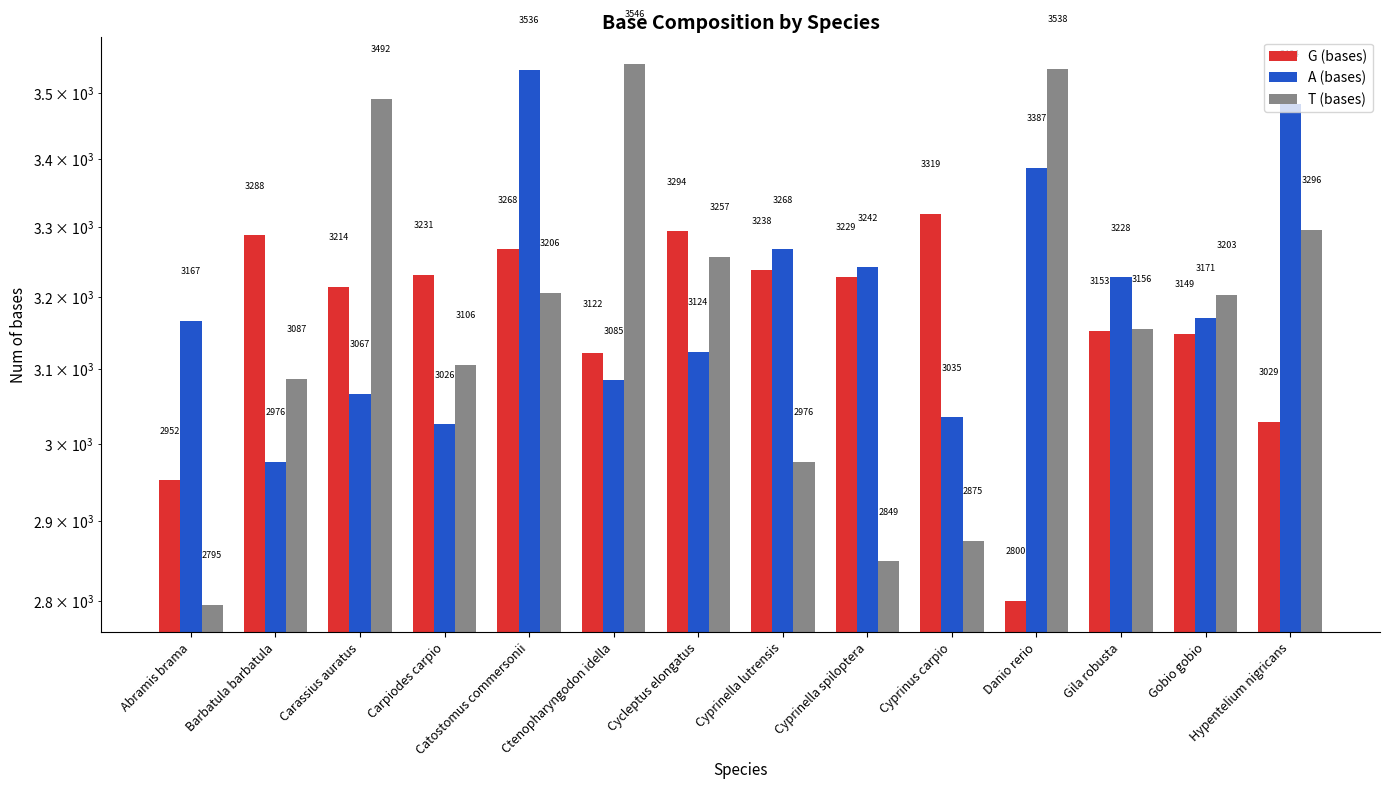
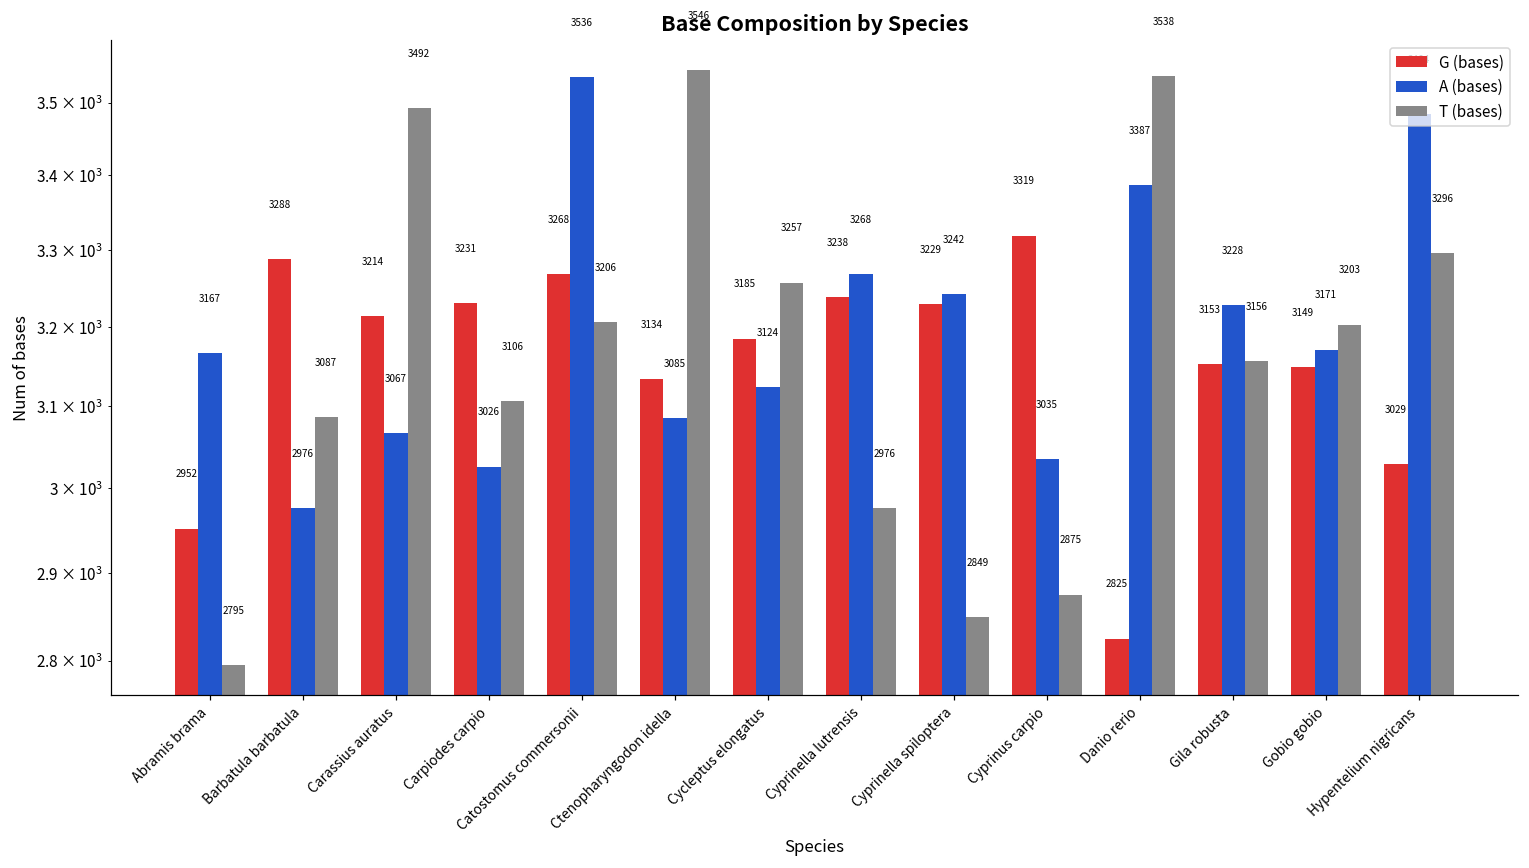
  {
    "G (bases)": {
-     "Ctenopharyngodon idella": 3122,
-     "Cycleptus elongatus": 3294,
-     "Danio rerio": 2800
+     "Ctenopharyngodon idella": 3134,
+     "Cycleptus elongatus": 3185,
+     "Danio rerio": 2825
    }
  }
